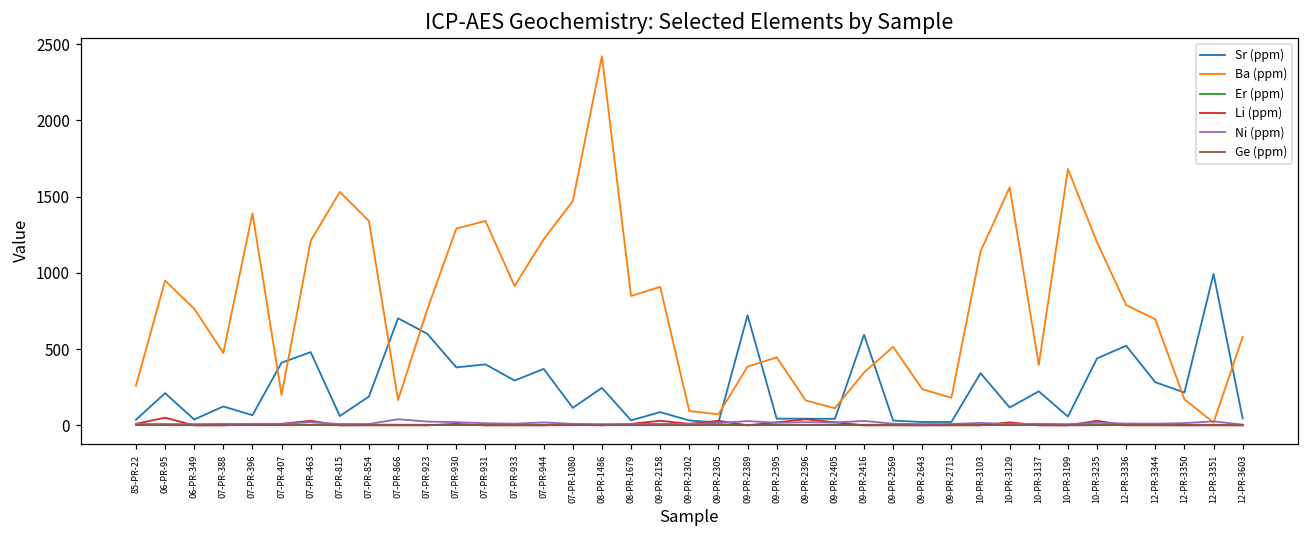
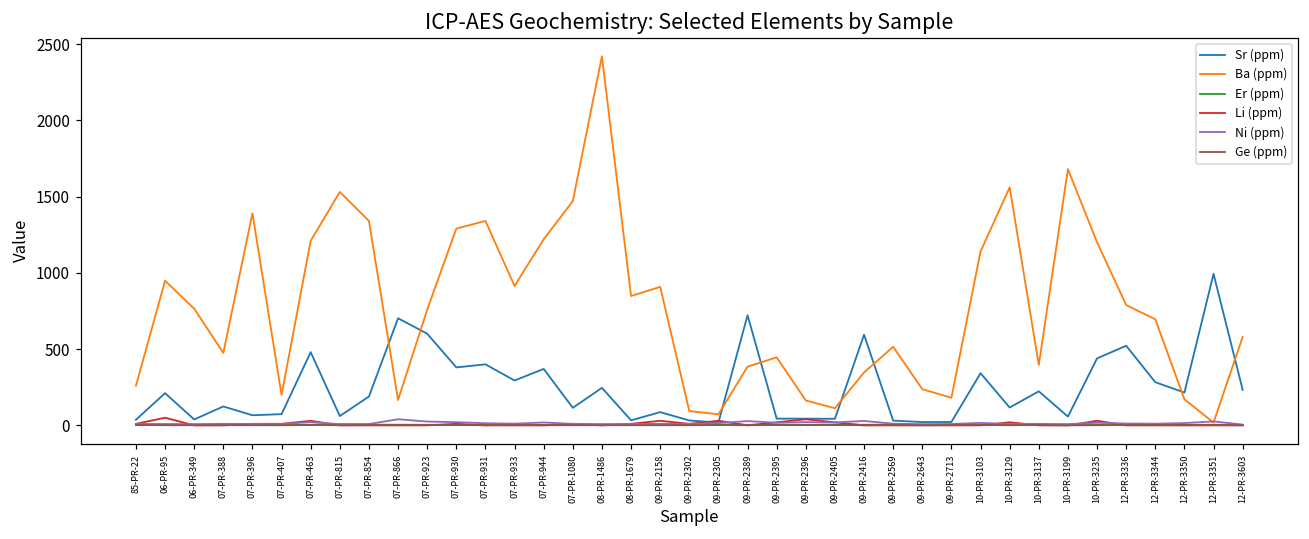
  {
    "Sr (ppm)": {
      "85-PR-22": 40,
      "06-PR-95": 210,
      "06-PR-349": 40,
      "07-PR-388": 120,
      "07-PR-396": 70,
-     "07-PR-407": 410,
+     "07-PR-407": 70,
      "07-PR-463": 480,
      "07-PR-815": 60,
      "07-PR-854": 190,
      "07-PR-866": 700,
      "07-PR-923": 600,
      "07-PR-930": 380,
      "07-PR-931": 400,
      "07-PR-933": 290,
      "07-PR-944": 370,
      "07-PR-1080": 120,
      "08-PR-1486": 250,
      "08-PR-1679": 30,
      "09-PR-2158": 90,
      "09-PR-2302": 30,
      "09-PR-2389": 720,
      "09-PR-2395": 40,
      "09-PR-2405": 40,
      "09-PR-2416": 590,
      "09-PR-2569": 30,
      "10-PR-3103": 340,
      "10-PR-3129": 120,
      "10-PR-3137": 220,
      "10-PR-3199": 60,
      "10-PR-3235": 440,
      "12-PR-3336": 520,
      "12-PR-3344": 280,
      "12-PR-3350": 220,
      "12-PR-3351": 990,
-     "12-PR-3603": 50
+     "12-PR-3603": 230
    },
    "Ba (ppm)": {
      "85-PR-22": 260,
      "06-PR-95": 950,
      "06-PR-349": 770,
      "07-PR-388": 480,
      "07-PR-396": 1390,
      "07-PR-407": 200,
      "07-PR-463": 1210,
      "07-PR-815": 1530,
      "07-PR-854": 1340,
      "07-PR-866": 170,
      "07-PR-923": 760,
      "07-PR-930": 1290,
      "07-PR-931": 1340,
      "07-PR-933": 910,
      "07-PR-944": 1220,
      "07-PR-1080": 1470,
      "08-PR-1486": 2420,
      "08-PR-1679": 850,
      "09-PR-2158": 910,
      "09-PR-2302": 90,
      "09-PR-2305": 70,
      "09-PR-2389": 390,
      "09-PR-2395": 450,
      "09-PR-2396": 160,
      "09-PR-2405": 110,
      "09-PR-2416": 350,
      "09-PR-2569": 520,
      "09-PR-2643": 240,
      "09-PR-2713": 180,
      "10-PR-3103": 1140,
      "10-PR-3129": 1560,
      "10-PR-3137": 400,
      "10-PR-3199": 1680,
      "10-PR-3235": 1200,
      "12-PR-3336": 790,
      "12-PR-3344": 700,
      "12-PR-3350": 170,
      "12-PR-3603": 580
    },
    "Li (ppm)": {
      "06-PR-95": 50,
      "09-PR-2158": 30
    },
    "Ni (ppm)": {
      "07-PR-866": 40,
      "07-PR-923": 30,
      "09-PR-2389": 30,
      "09-PR-2416": 30
    }
  }
